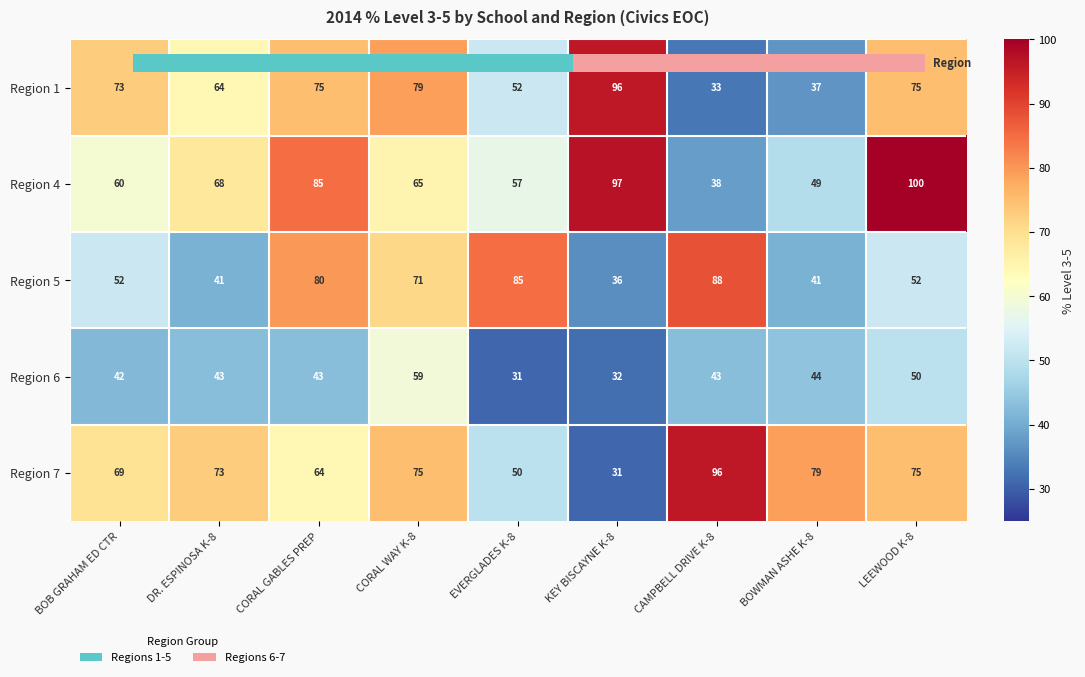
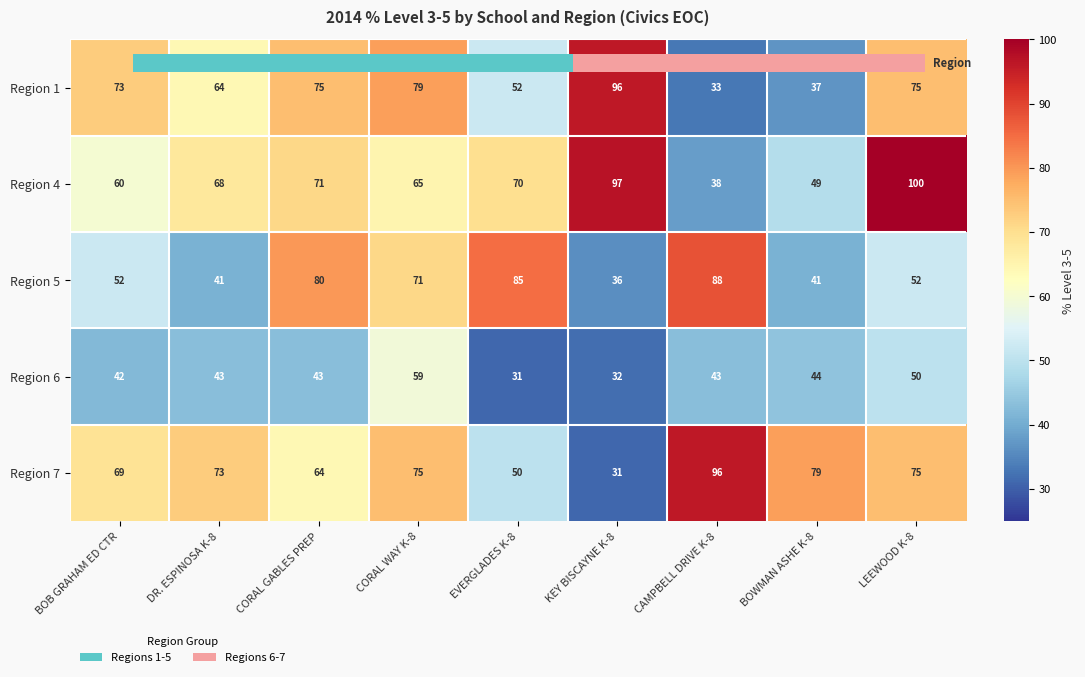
  {
    "Region 1": {
      "BOB GRAHAM ED CTR": 73,
      "DR. ESPINOSA K-8": 64,
      "CORAL GABLES PREP": 75,
      "CORAL WAY K-8": 79,
      "EVERGLADES K-8": 52,
      "KEY BISCAYNE K-8": 96,
      "CAMPBELL DRIVE K-8": 33,
      "BOWMAN ASHE K-8": 37,
      "LEEWOOD K-8": 75
    },
    "Region 4": {
      "BOB GRAHAM ED CTR": 60,
      "DR. ESPINOSA K-8": 68,
-     "CORAL GABLES PREP": 85,
+     "CORAL GABLES PREP": 71,
      "CORAL WAY K-8": 65,
-     "EVERGLADES K-8": 57,
+     "EVERGLADES K-8": 70,
      "KEY BISCAYNE K-8": 97,
      "CAMPBELL DRIVE K-8": 38,
      "BOWMAN ASHE K-8": 49,
      "LEEWOOD K-8": 100
    },
    "Region 5": {
      "BOB GRAHAM ED CTR": 52,
      "DR. ESPINOSA K-8": 41,
      "CORAL GABLES PREP": 80,
      "CORAL WAY K-8": 71,
      "EVERGLADES K-8": 85,
      "KEY BISCAYNE K-8": 36,
      "CAMPBELL DRIVE K-8": 88,
      "BOWMAN ASHE K-8": 41,
      "LEEWOOD K-8": 52
    },
    "Region 6": {
      "BOB GRAHAM ED CTR": 42,
      "DR. ESPINOSA K-8": 43,
      "CORAL GABLES PREP": 43,
      "CORAL WAY K-8": 59,
      "EVERGLADES K-8": 31,
      "KEY BISCAYNE K-8": 32,
      "CAMPBELL DRIVE K-8": 43,
      "BOWMAN ASHE K-8": 44,
      "LEEWOOD K-8": 50
    },
    "Region 7": {
      "BOB GRAHAM ED CTR": 69,
      "DR. ESPINOSA K-8": 73,
      "CORAL GABLES PREP": 64,
      "CORAL WAY K-8": 75,
      "EVERGLADES K-8": 50,
      "KEY BISCAYNE K-8": 31,
      "CAMPBELL DRIVE K-8": 96,
      "BOWMAN ASHE K-8": 79,
      "LEEWOOD K-8": 75
    }
  }
